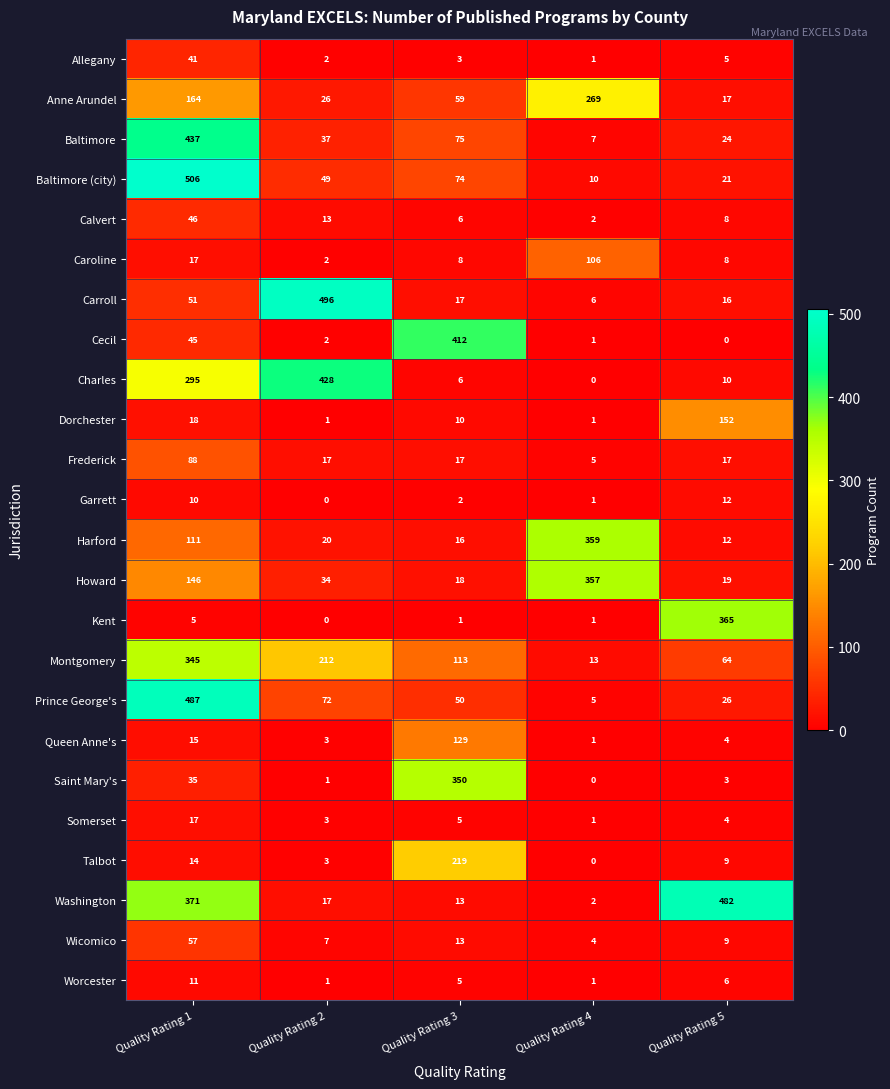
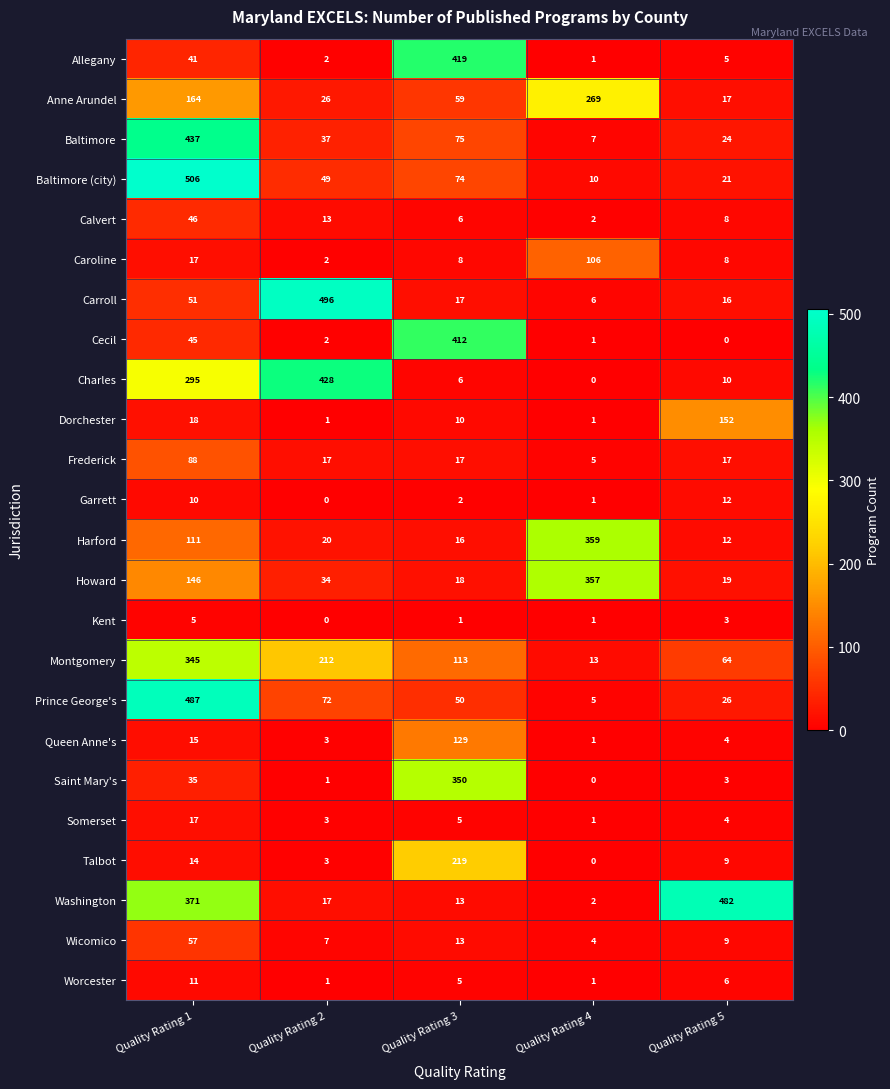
  {
    "Allegany": {
      "Quality Rating 1": 41,
      "Quality Rating 2": 2,
-     "Quality Rating 3": 3,
+     "Quality Rating 3": 419,
      "Quality Rating 4": 1,
      "Quality Rating 5": 5
    },
    "Anne Arundel": {
      "Quality Rating 1": 164,
      "Quality Rating 2": 26,
      "Quality Rating 3": 59,
      "Quality Rating 4": 269,
      "Quality Rating 5": 17
    },
    "Baltimore": {
      "Quality Rating 1": 437,
      "Quality Rating 2": 37,
      "Quality Rating 3": 75,
      "Quality Rating 4": 7,
      "Quality Rating 5": 24
    },
    "Baltimore (city)": {
      "Quality Rating 1": 506,
      "Quality Rating 2": 49,
      "Quality Rating 3": 74,
      "Quality Rating 4": 10,
      "Quality Rating 5": 21
    },
    "Calvert": {
      "Quality Rating 1": 46,
      "Quality Rating 2": 13,
      "Quality Rating 3": 6,
      "Quality Rating 4": 2,
      "Quality Rating 5": 8
    },
    "Caroline": {
      "Quality Rating 1": 17,
      "Quality Rating 2": 2,
      "Quality Rating 3": 8,
      "Quality Rating 4": 106,
      "Quality Rating 5": 8
    },
    "Carroll": {
      "Quality Rating 1": 51,
      "Quality Rating 2": 496,
      "Quality Rating 3": 17,
      "Quality Rating 4": 6,
      "Quality Rating 5": 16
    },
    "Cecil": {
      "Quality Rating 1": 45,
      "Quality Rating 2": 2,
      "Quality Rating 3": 412,
      "Quality Rating 4": 1,
      "Quality Rating 5": 0
    },
    "Charles": {
      "Quality Rating 1": 295,
      "Quality Rating 2": 428,
      "Quality Rating 3": 6,
      "Quality Rating 4": 0,
      "Quality Rating 5": 10
    },
    "Dorchester": {
      "Quality Rating 1": 18,
      "Quality Rating 2": 1,
      "Quality Rating 3": 10,
      "Quality Rating 4": 1,
      "Quality Rating 5": 152
    },
    "Frederick": {
      "Quality Rating 1": 88,
      "Quality Rating 2": 17,
      "Quality Rating 3": 17,
      "Quality Rating 4": 5,
      "Quality Rating 5": 17
    },
    "Garrett": {
      "Quality Rating 1": 10,
      "Quality Rating 2": 0,
      "Quality Rating 3": 2,
      "Quality Rating 4": 1,
      "Quality Rating 5": 12
    },
    "Harford": {
      "Quality Rating 1": 111,
      "Quality Rating 2": 20,
      "Quality Rating 3": 16,
      "Quality Rating 4": 359,
      "Quality Rating 5": 12
    },
    "Howard": {
      "Quality Rating 1": 146,
      "Quality Rating 2": 34,
      "Quality Rating 3": 18,
      "Quality Rating 4": 357,
      "Quality Rating 5": 19
    },
    "Kent": {
      "Quality Rating 1": 5,
      "Quality Rating 2": 0,
      "Quality Rating 3": 1,
      "Quality Rating 4": 1,
-     "Quality Rating 5": 365
+     "Quality Rating 5": 3
    },
    "Montgomery": {
      "Quality Rating 1": 345,
      "Quality Rating 2": 212,
      "Quality Rating 3": 113,
      "Quality Rating 4": 13,
      "Quality Rating 5": 64
    },
    "Prince George's": {
      "Quality Rating 1": 487,
      "Quality Rating 2": 72,
      "Quality Rating 3": 50,
      "Quality Rating 4": 5,
      "Quality Rating 5": 26
    },
    "Queen Anne's": {
      "Quality Rating 1": 15,
      "Quality Rating 2": 3,
      "Quality Rating 3": 129,
      "Quality Rating 4": 1,
      "Quality Rating 5": 4
    },
    "Saint Mary's": {
      "Quality Rating 1": 35,
      "Quality Rating 2": 1,
      "Quality Rating 3": 350,
      "Quality Rating 4": 0,
      "Quality Rating 5": 3
    },
    "Somerset": {
      "Quality Rating 1": 17,
      "Quality Rating 2": 3,
      "Quality Rating 3": 5,
      "Quality Rating 4": 1,
      "Quality Rating 5": 4
    },
    "Talbot": {
      "Quality Rating 1": 14,
      "Quality Rating 2": 3,
      "Quality Rating 3": 219,
      "Quality Rating 4": 0,
      "Quality Rating 5": 9
    },
    "Washington": {
      "Quality Rating 1": 371,
      "Quality Rating 2": 17,
      "Quality Rating 3": 13,
      "Quality Rating 4": 2,
      "Quality Rating 5": 482
    },
    "Wicomico": {
      "Quality Rating 1": 57,
      "Quality Rating 2": 7,
      "Quality Rating 3": 13,
      "Quality Rating 4": 4,
      "Quality Rating 5": 9
    },
    "Worcester": {
      "Quality Rating 1": 11,
      "Quality Rating 2": 1,
      "Quality Rating 3": 5,
      "Quality Rating 4": 1,
      "Quality Rating 5": 6
    }
  }
